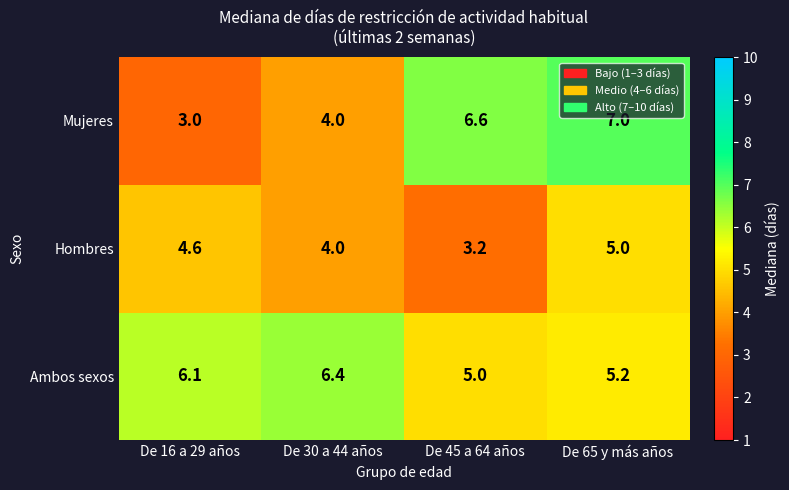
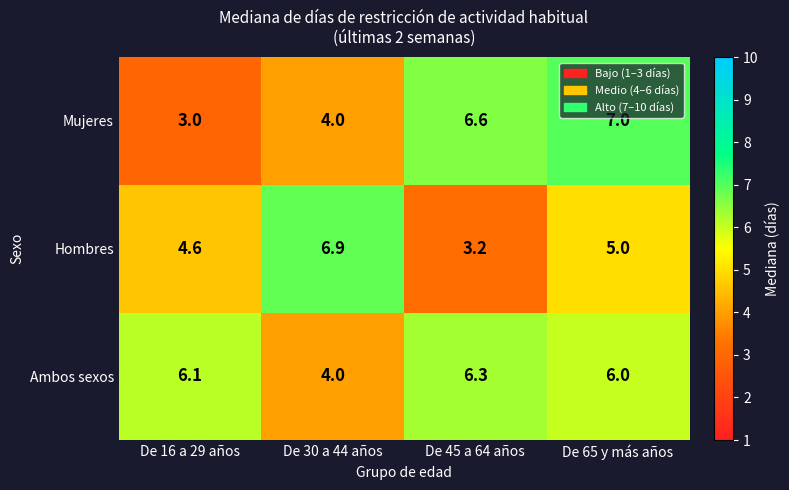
  {
    "Mujeres": {
      "De 16 a 29 años": 3.0,
      "De 30 a 44 años": 4.0,
      "De 45 a 64 años": 6.6
    },
    "Hombres": {
      "De 16 a 29 años": 4.6,
-     "De 30 a 44 años": 4.0,
+     "De 30 a 44 años": 6.9,
      "De 45 a 64 años": 3.2,
      "De 65 y más años": 5.0
    },
    "Ambos sexos": {
      "De 16 a 29 años": 6.1,
-     "De 30 a 44 años": 6.4,
-     "De 45 a 64 años": 5.0,
-     "De 65 y más años": 5.2
+     "De 30 a 44 años": 4.0,
+     "De 45 a 64 años": 6.3,
+     "De 65 y más años": 6.0
    }
  }
